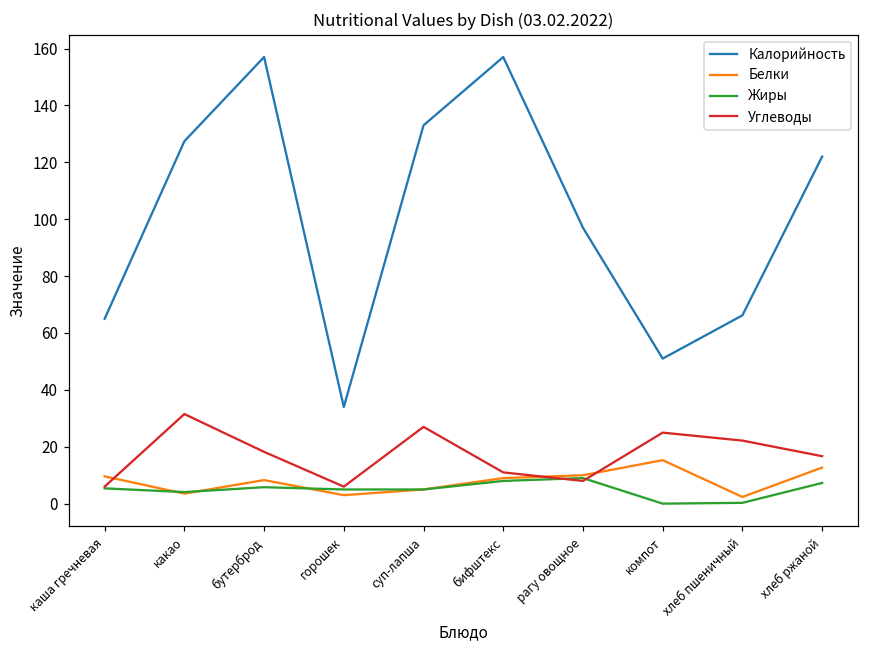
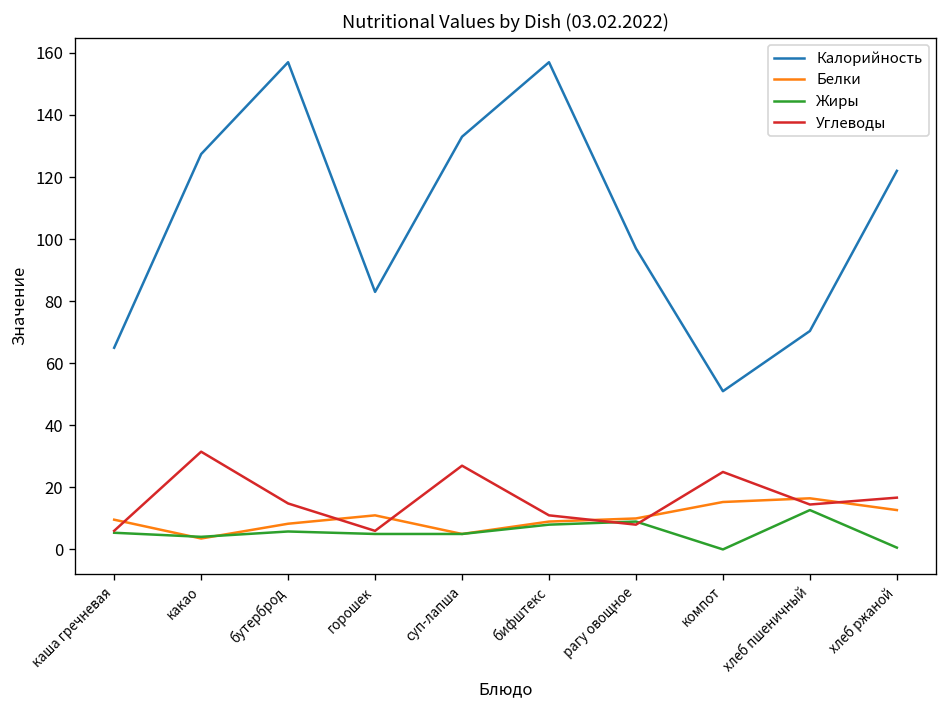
  {
    "Калорийность": {
      "каша гречневая": 65,
      "какао": 127,
      "бутерброд": 157,
-     "горошек": 34,
+     "горошек": 83,
      "суп-лапша": 133,
      "бифштекс": 157,
      "рагу овощное": 97,
      "компот": 51,
-     "хлеб пшеничный": 66,
+     "хлеб пшеничный": 70,
      "хлеб ржаной": 122
    },
    "Белки": {
      "каша гречневая": 10,
      "бутерброд": 8,
-     "горошек": 3,
+     "горошек": 11,
      "бифштекс": 9,
      "рагу овощное": 10,
      "компот": 15,
-     "хлеб пшеничный": 2,
+     "хлеб пшеничный": 16,
      "хлеб ржаной": 13
    },
    "Жиры": {
      "бутерброд": 6,
      "горошек": 5,
      "бифштекс": 8,
      "рагу овощное": 9,
      "компот": 0,
-     "хлеб пшеничный": 0,
-     "хлеб ржаной": 7
+     "хлеб пшеничный": 13,
+     "хлеб ржаной": 1
    },
    "Углеводы": {
      "какао": 32,
-     "бутерброд": 18,
+     "бутерброд": 15,
      "горошек": 6,
      "суп-лапша": 27,
      "бифштекс": 11,
      "рагу овощное": 8,
      "компот": 25,
-     "хлеб пшеничный": 22,
+     "хлеб пшеничный": 14,
      "хлеб ржаной": 17
    }
  }
